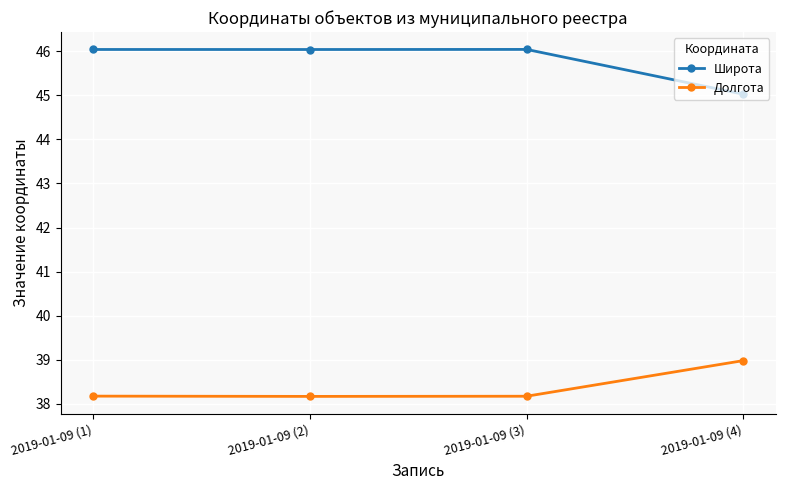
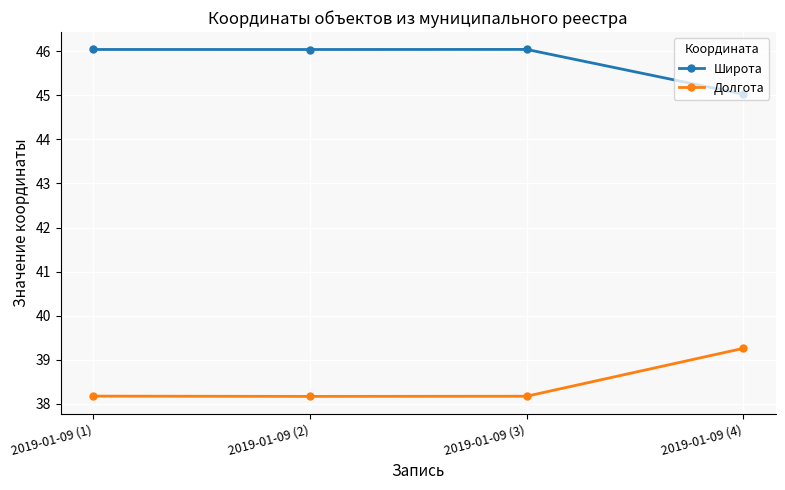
  {
    "Широта": {
      "2019-01-09 (1)": 46.0,
      "2019-01-09 (2)": 46.0,
      "2019-01-09 (3)": 46.0
    },
    "Долгота": {
      "2019-01-09 (1)": 38.2,
      "2019-01-09 (2)": 38.2,
      "2019-01-09 (3)": 38.2,
-     "2019-01-09 (4)": 39.0
+     "2019-01-09 (4)": 39.3
    }
  }
